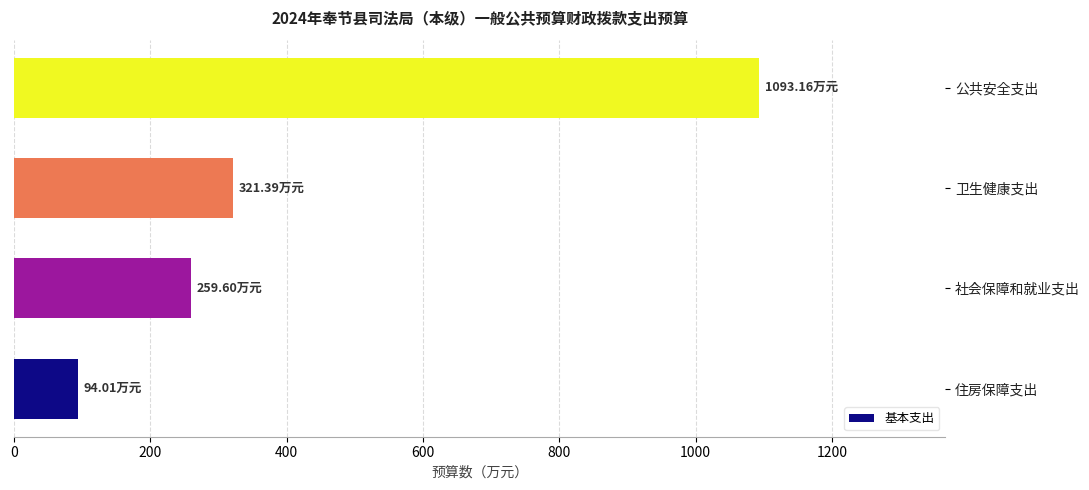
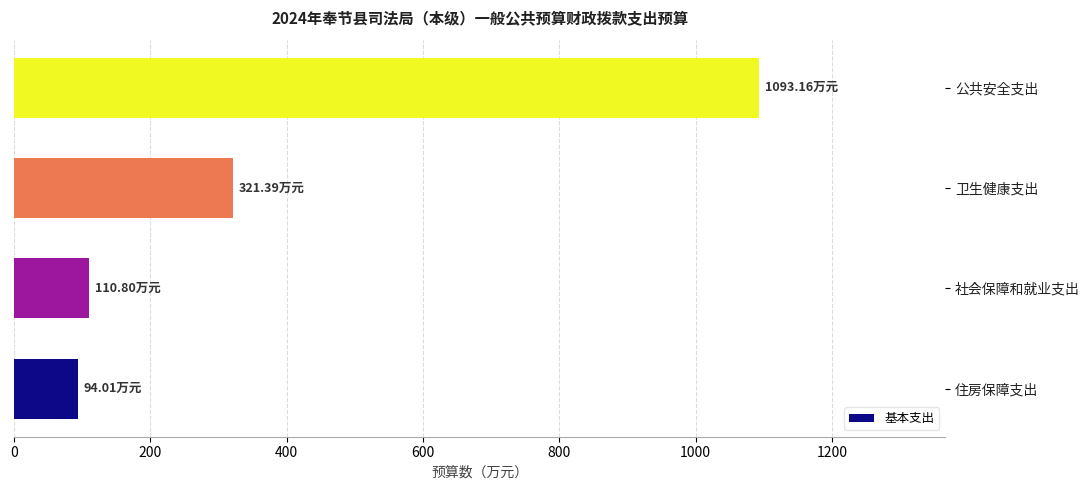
  {
    "公共安全支出": 1093.16,
    "卫生健康支出": 321.39,
-   "社会保障和就业支出": 259.60,
+   "社会保障和就业支出": 110.80,
    "住房保障支出": 94.01
  }
